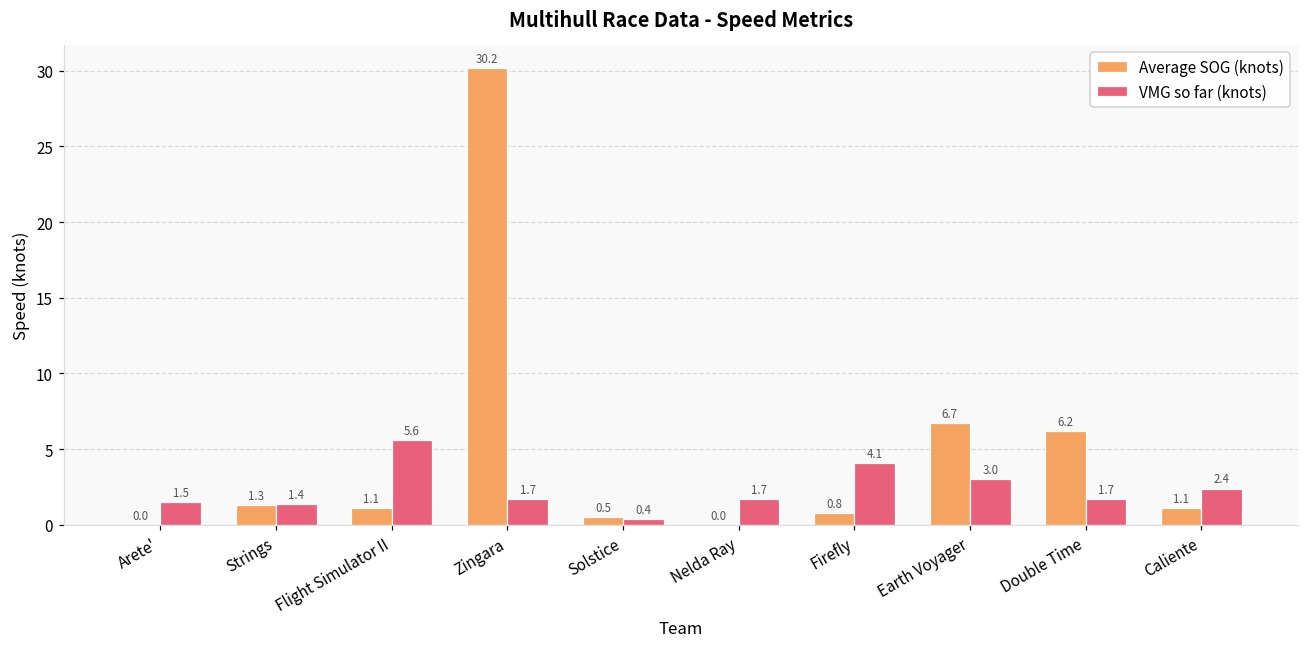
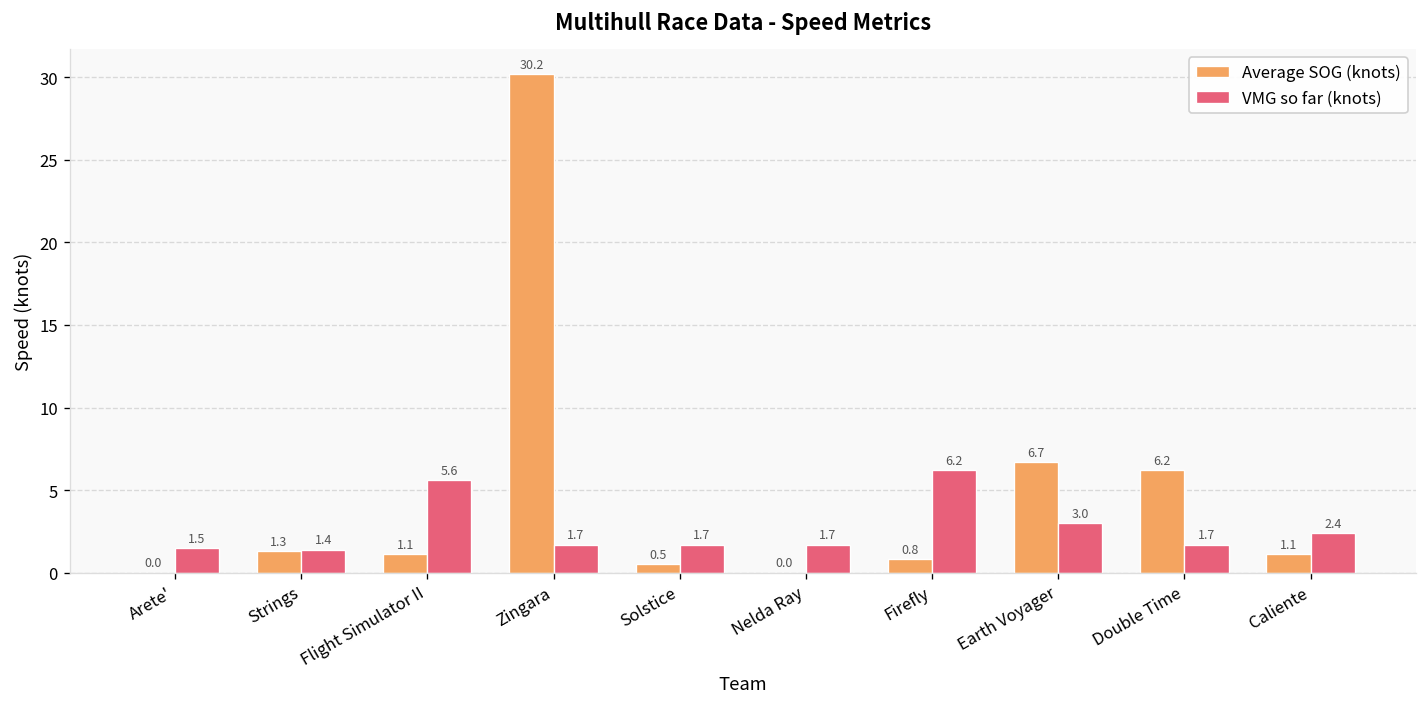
  {
    "Average SOG (knots)": {
      "Arete'": 0.0,
      "Strings": 1.3,
      "Flight Simulator II": 1.1,
      "Zingara": 30.2,
      "Solstice": 0.5,
      "Nelda Ray": 0.0,
      "Firefly": 0.8,
      "Earth Voyager": 6.7,
      "Double Time": 6.2,
      "Caliente": 1.1
    },
    "VMG so far (knots)": {
      "Arete'": 1.5,
      "Strings": 1.4,
      "Flight Simulator II": 5.6,
      "Zingara": 1.7,
-     "Solstice": 0.4,
+     "Solstice": 1.7,
      "Nelda Ray": 1.7,
-     "Firefly": 4.1,
+     "Firefly": 6.2,
      "Earth Voyager": 3.0,
      "Double Time": 1.7,
      "Caliente": 2.4
    }
  }
